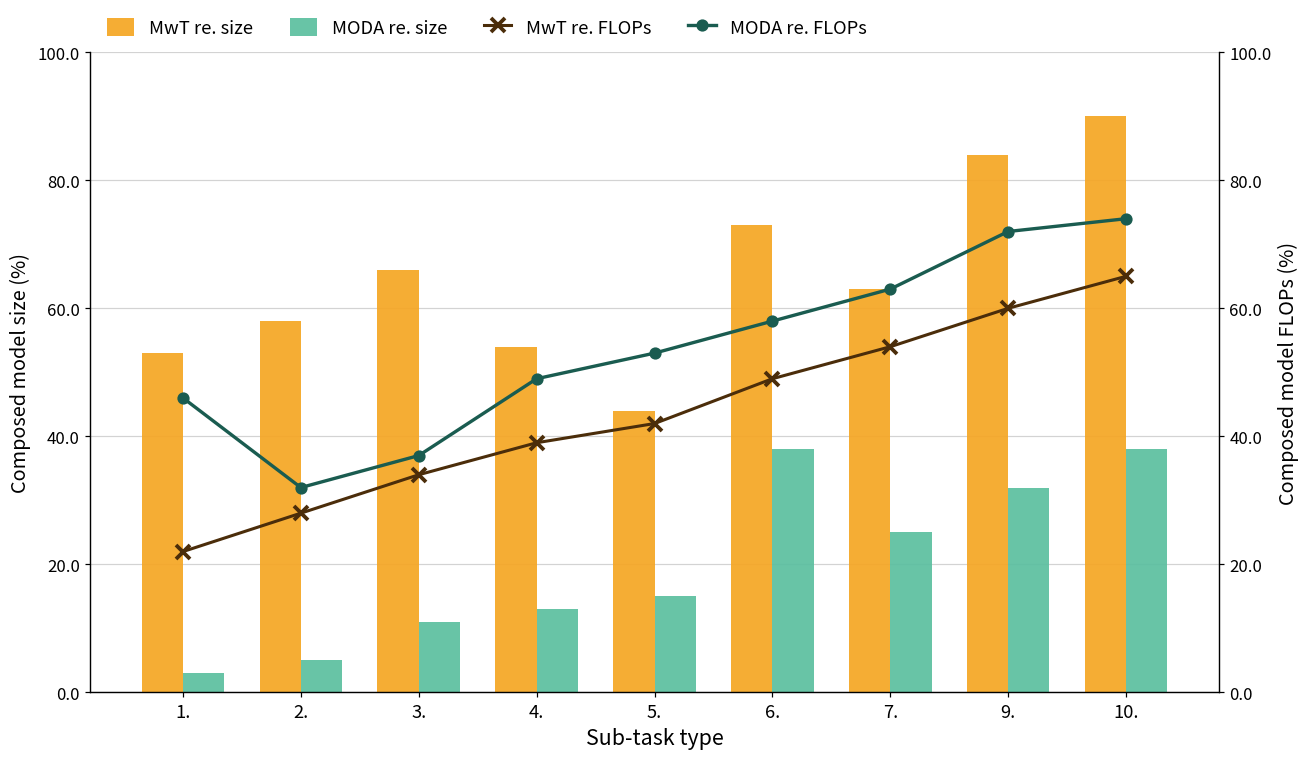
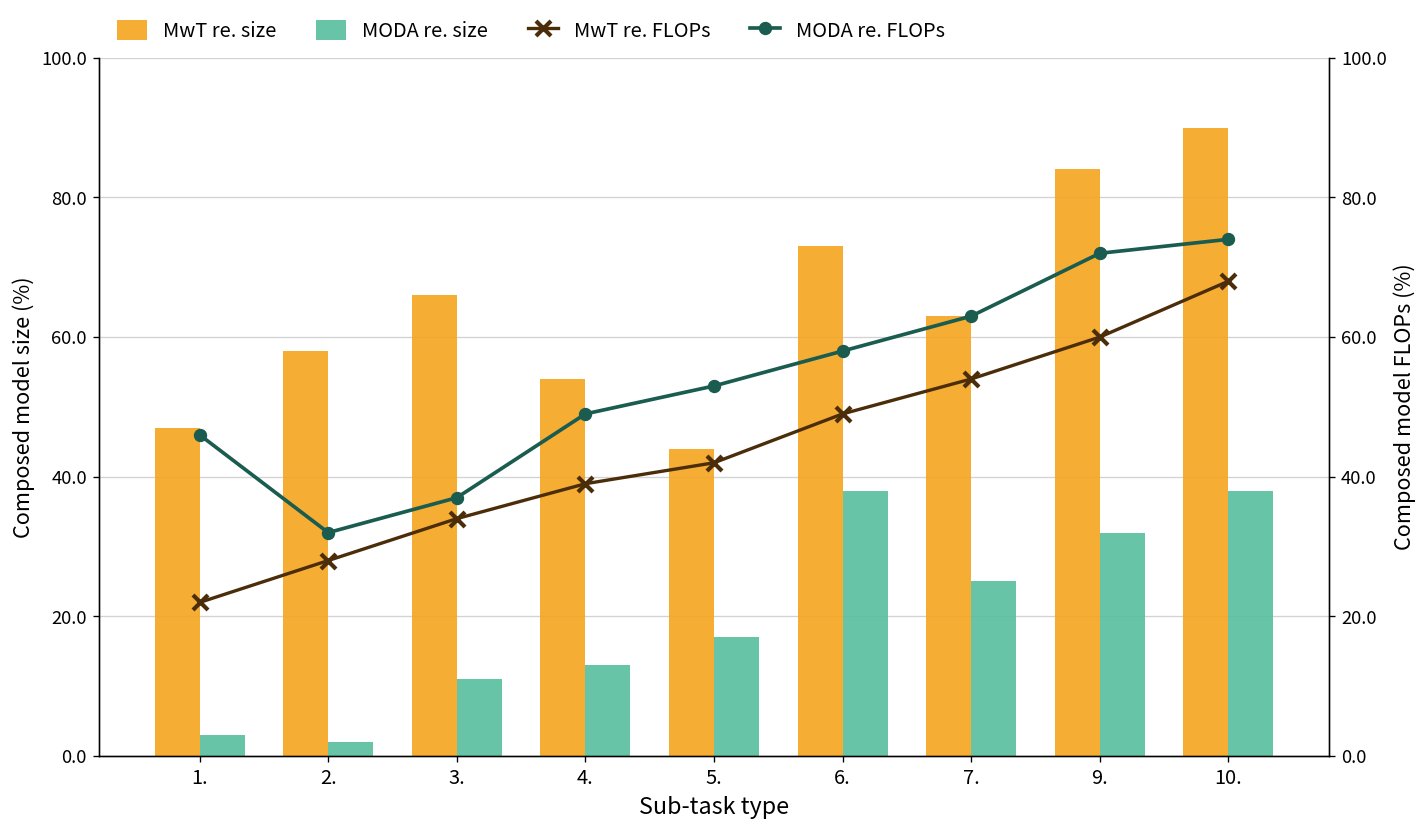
  {
    "MwT re. size": {
-     "1.": 53,
+     "1.": 47,
      "2.": 58,
      "3.": 66,
      "4.": 54,
      "5.": 44,
      "6.": 73,
      "7.": 63,
      "9.": 84,
      "10.": 90
    },
    "MODA re. size": {
      "1.": 3,
-     "2.": 5,
+     "2.": 2,
      "3.": 11,
      "4.": 13,
-     "5.": 15,
+     "5.": 17,
      "6.": 38,
      "7.": 25,
      "9.": 32,
      "10.": 38
    },
    "MwT re. FLOPs": {
      "1.": 22,
      "2.": 28,
      "3.": 34,
      "4.": 39,
      "5.": 42,
      "6.": 49,
      "7.": 54,
      "9.": 60,
-     "10.": 65
+     "10.": 68
    },
    "MODA re. FLOPs": {
      "1.": 46,
      "2.": 32,
      "3.": 37,
      "4.": 49,
      "5.": 53,
      "6.": 58,
      "7.": 63,
      "9.": 72,
      "10.": 74
    }
  }
